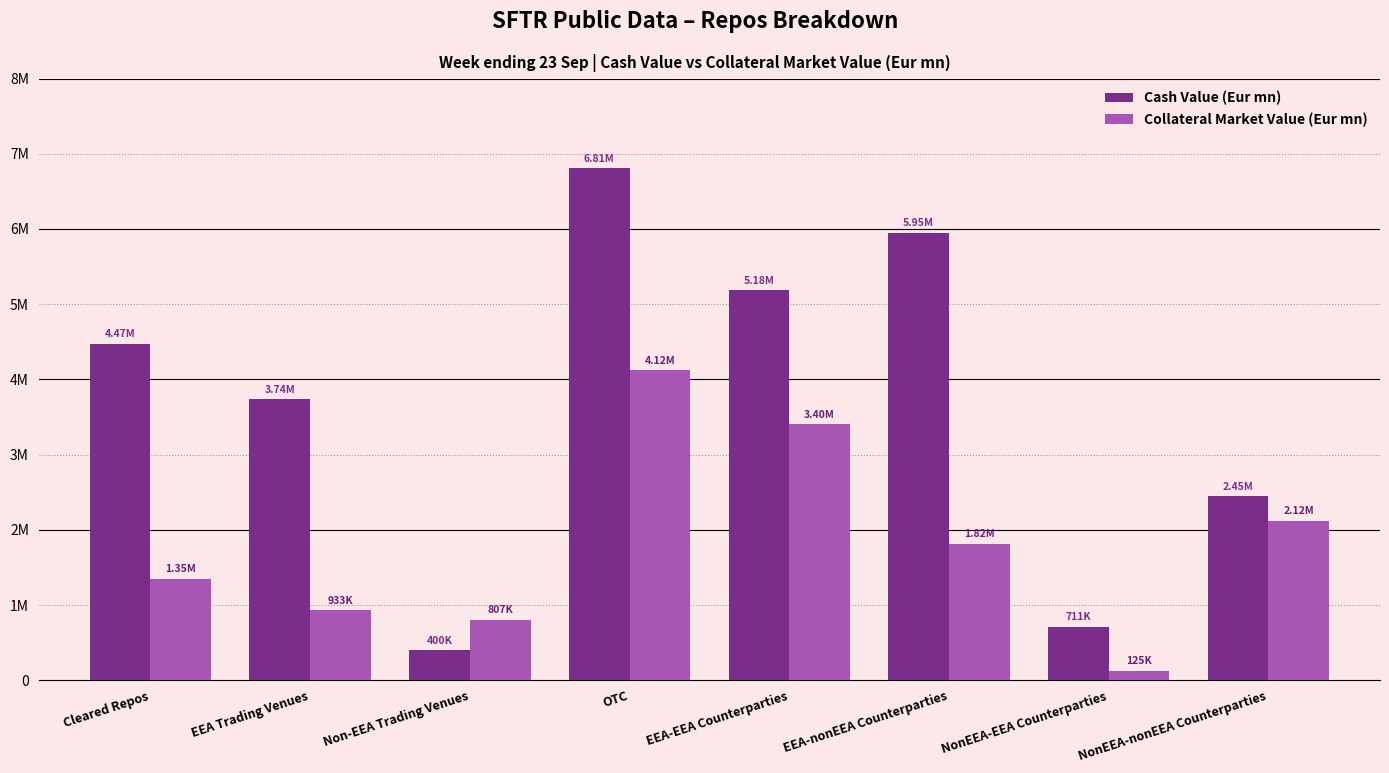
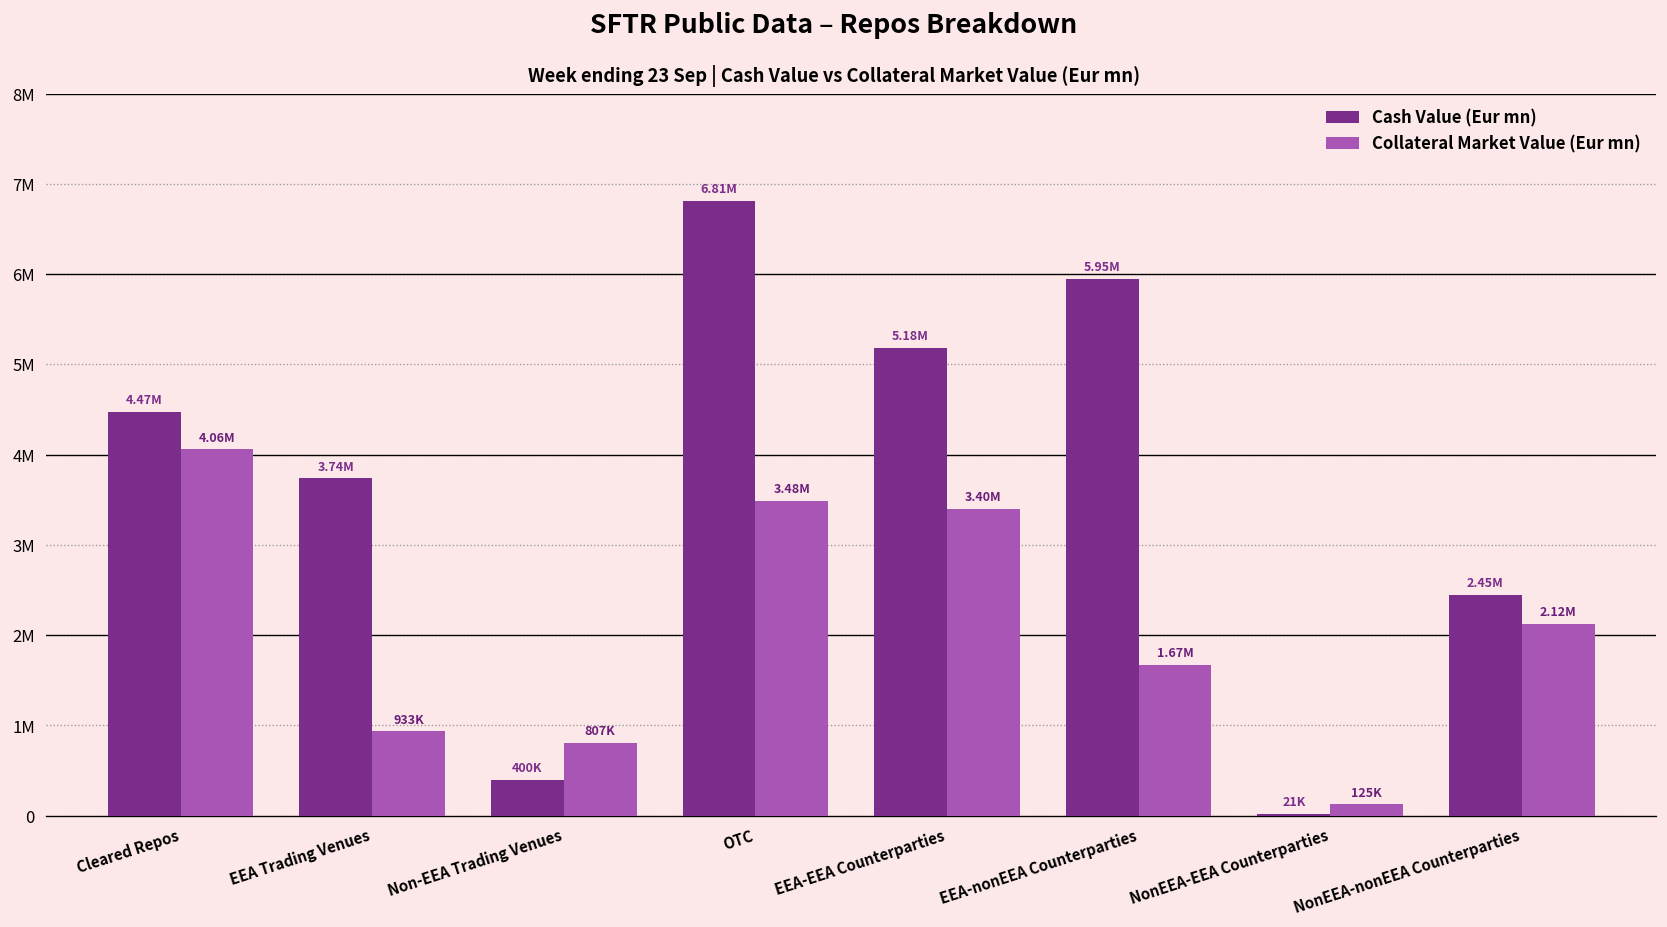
  {
    "Cash Value (Eur mn)": {
      "Cleared Repos": "4.47M",
      "EEA Trading Venues": "3.74M",
      "Non-EEA Trading Venues": "400K",
      "OTC": "6.81M",
      "EEA-EEA Counterparties": "5.18M",
      "EEA-nonEEA Counterparties": "5.95M",
-     "NonEEA-EEA Counterparties": "711K",
+     "NonEEA-EEA Counterparties": "21K",
      "NonEEA-nonEEA Counterparties": "2.45M"
    },
    "Collateral Market Value (Eur mn)": {
-     "Cleared Repos": "1.35M",
+     "Cleared Repos": "4.06M",
      "EEA Trading Venues": "933K",
      "Non-EEA Trading Venues": "807K",
-     "OTC": "4.12M",
+     "OTC": "3.48M",
      "EEA-EEA Counterparties": "3.40M",
-     "EEA-nonEEA Counterparties": "1.82M",
+     "EEA-nonEEA Counterparties": "1.67M",
      "NonEEA-EEA Counterparties": "125K",
      "NonEEA-nonEEA Counterparties": "2.12M"
    }
  }
